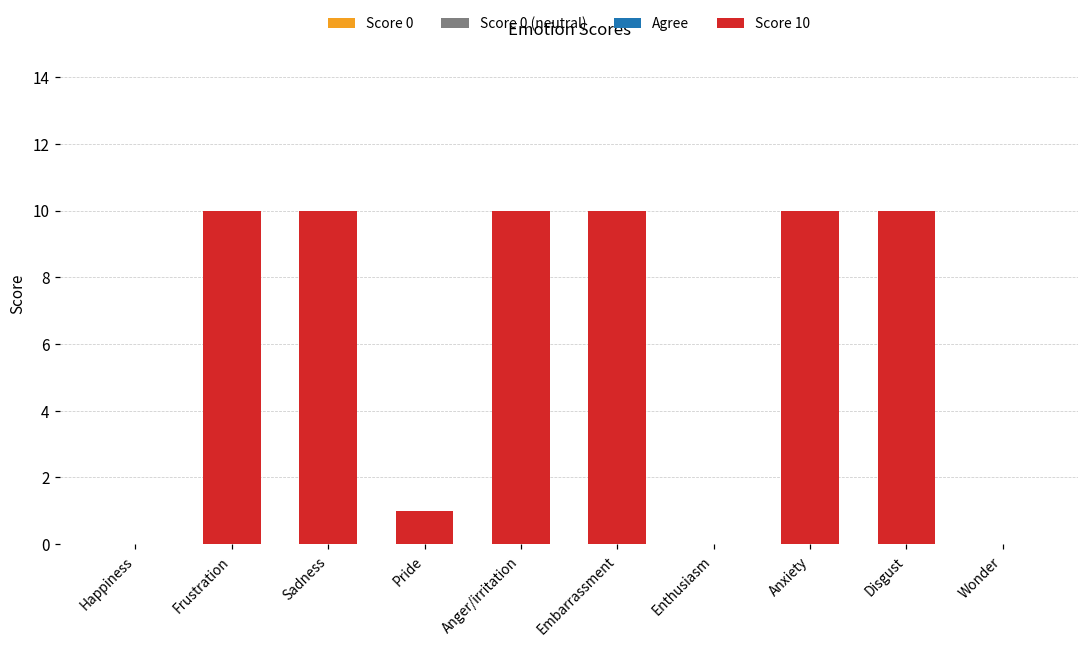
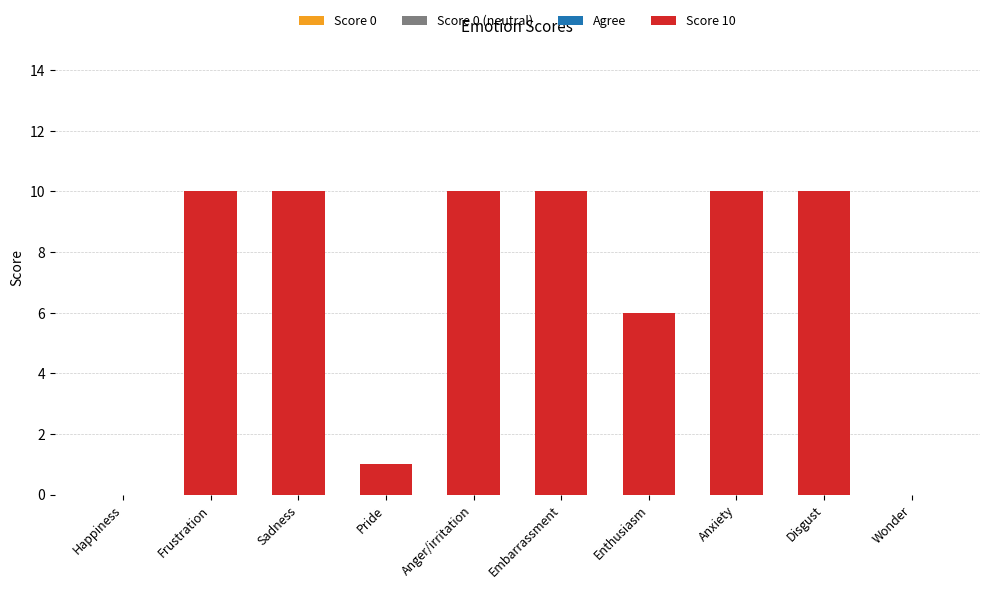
  {
    "Happiness": 0,
    "Frustration": 10,
    "Sadness": 10,
    "Pride": 1,
    "Anger/irritation": 10,
    "Embarrassment": 10,
-   "Enthusiasm": 0,
+   "Enthusiasm": 6,
    "Anxiety": 10,
    "Disgust": 10,
    "Wonder": 0
  }
